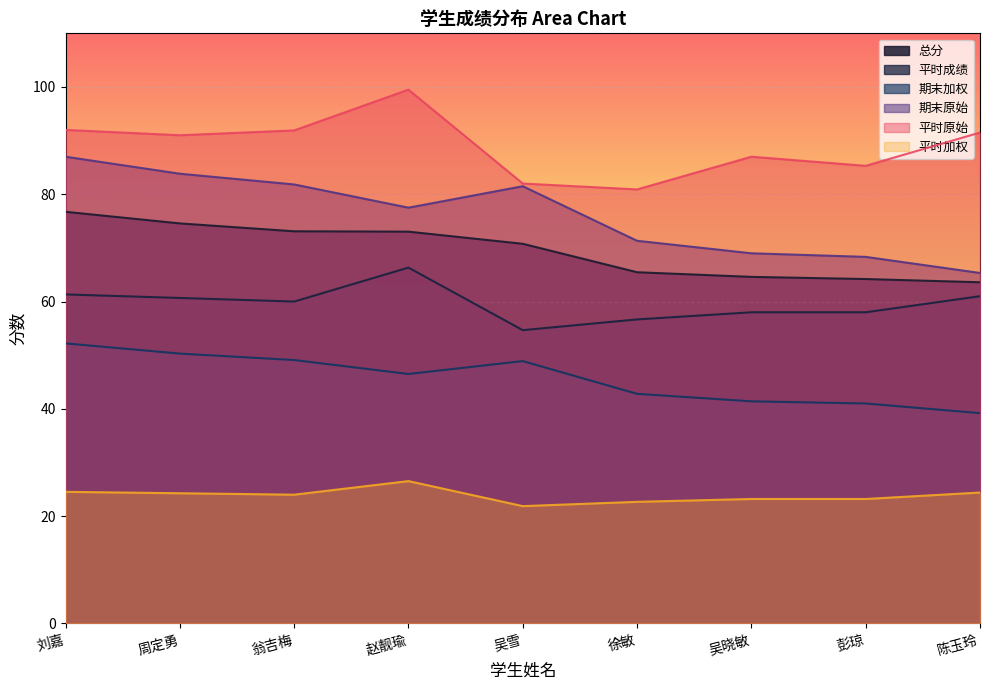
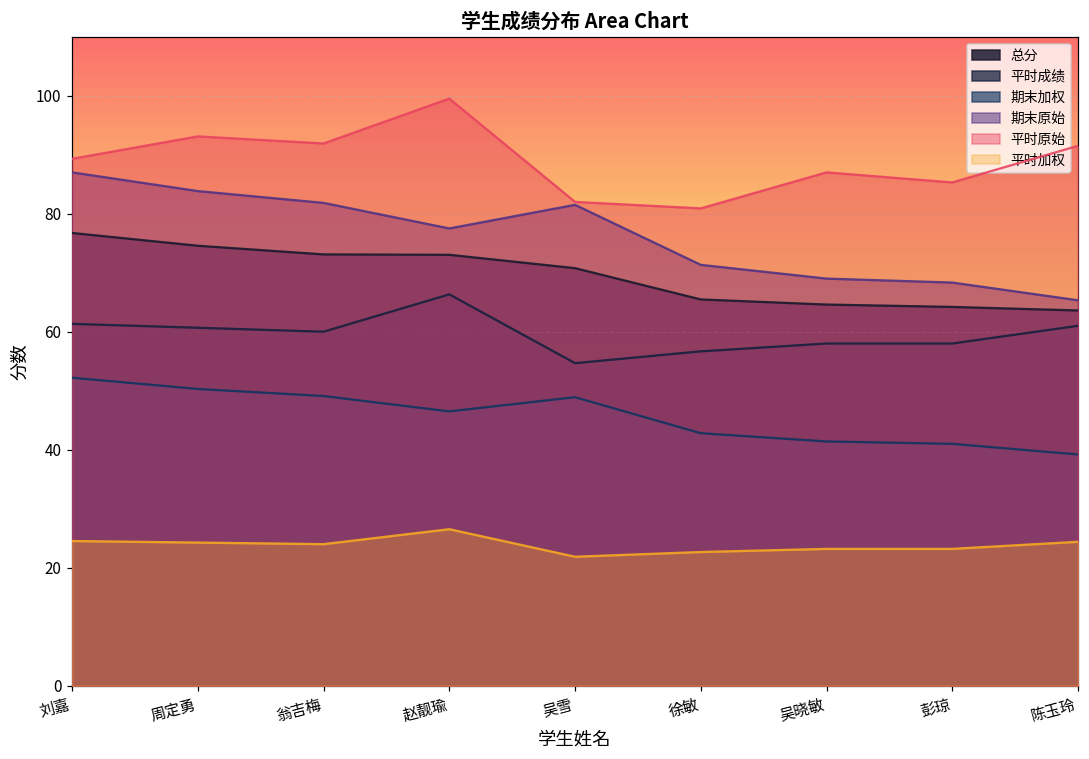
  {
    "期末原始": {
      "刘嘉": 87,
      "周定勇": 84,
      "翁吉梅": 82,
      "赵靓瑜": 78,
      "吴雪": 82,
      "徐敏": 71,
      "吴晓敏": 69,
      "彭琼": 68,
      "陈玉玲": 65
    },
    "平时原始": {
-     "刘嘉": 92,
-     "周定勇": 91,
+     "刘嘉": 89,
+     "周定勇": 93,
      "翁吉梅": 92,
      "赵靓瑜": 100,
      "吴雪": 82,
      "徐敏": 81,
      "吴晓敏": 87,
      "彭琼": 85,
      "陈玉玲": 92
    },
    "平时加权": {
      "刘嘉": 25,
      "周定勇": 24,
      "翁吉梅": 24,
      "赵靓瑜": 27,
      "吴雪": 22,
      "徐敏": 23,
      "吴晓敏": 23,
      "彭琼": 23,
      "陈玉玲": 24
    }
  }
